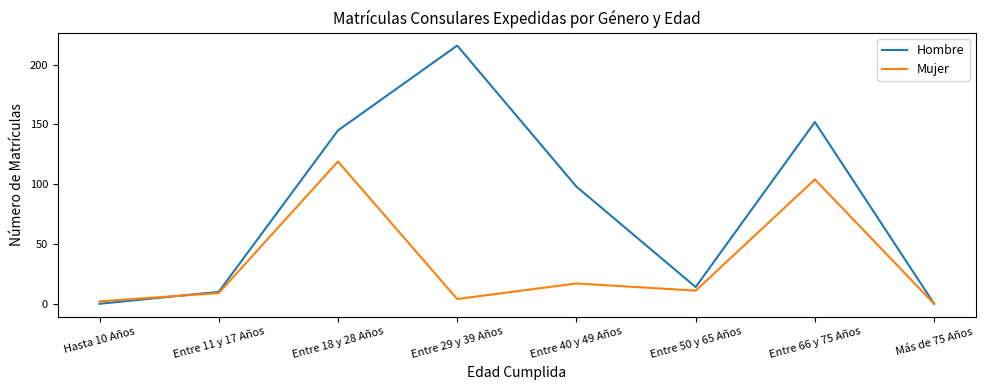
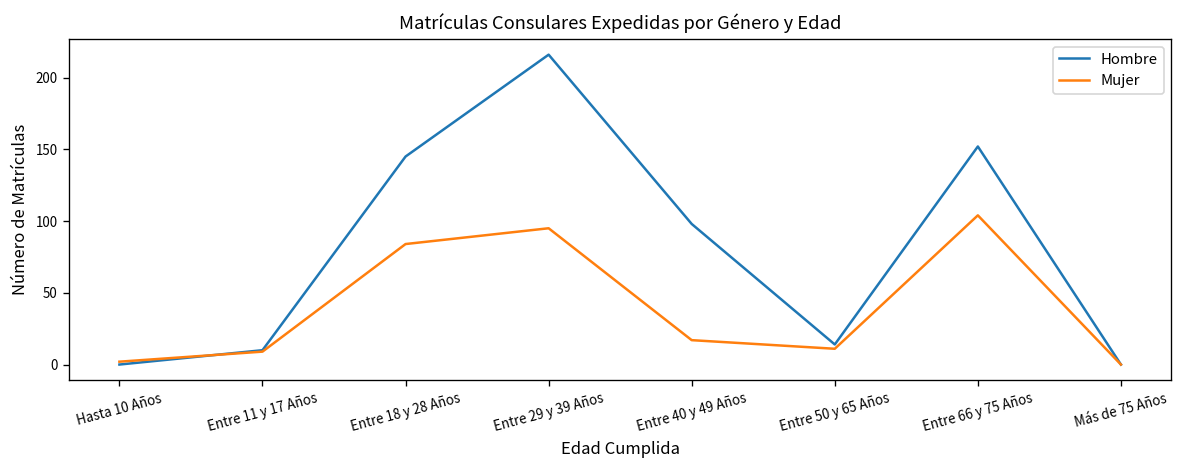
  {
    "Hombre": {
      "Entre 18 y 28 Años": 145,
      "Entre 29 y 39 Años": 216,
      "Entre 40 y 49 Años": 98,
      "Entre 50 y 65 Años": 14,
      "Entre 66 y 75 Años": 152
    },
    "Mujer": {
-     "Entre 18 y 28 Años": 119,
-     "Entre 29 y 39 Años": 4,
+     "Entre 18 y 28 Años": 84,
+     "Entre 29 y 39 Años": 95,
      "Entre 40 y 49 Años": 17,
      "Entre 50 y 65 Años": 11,
      "Entre 66 y 75 Años": 104
    }
  }
